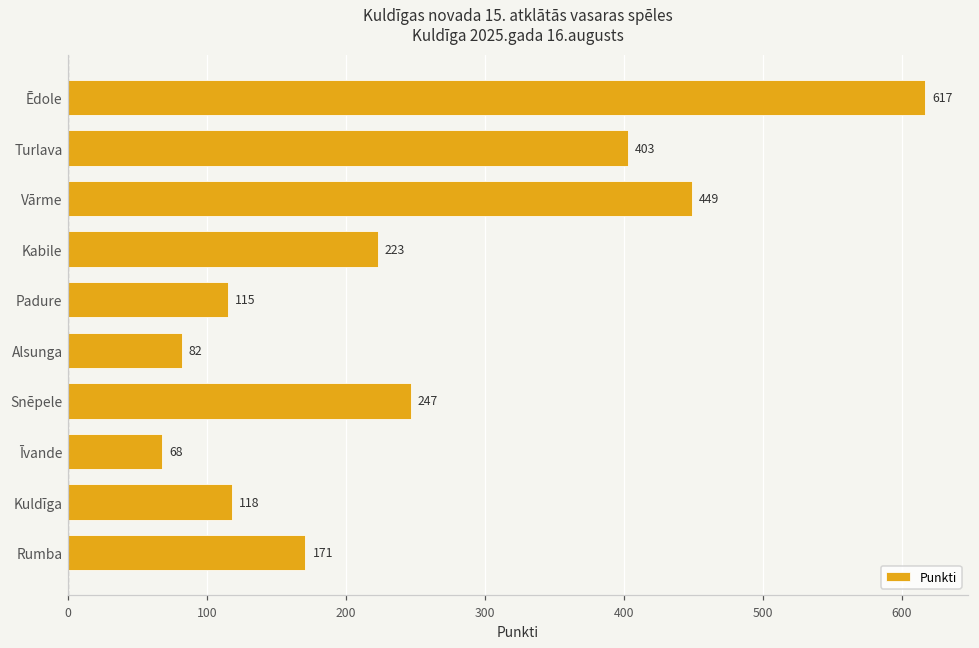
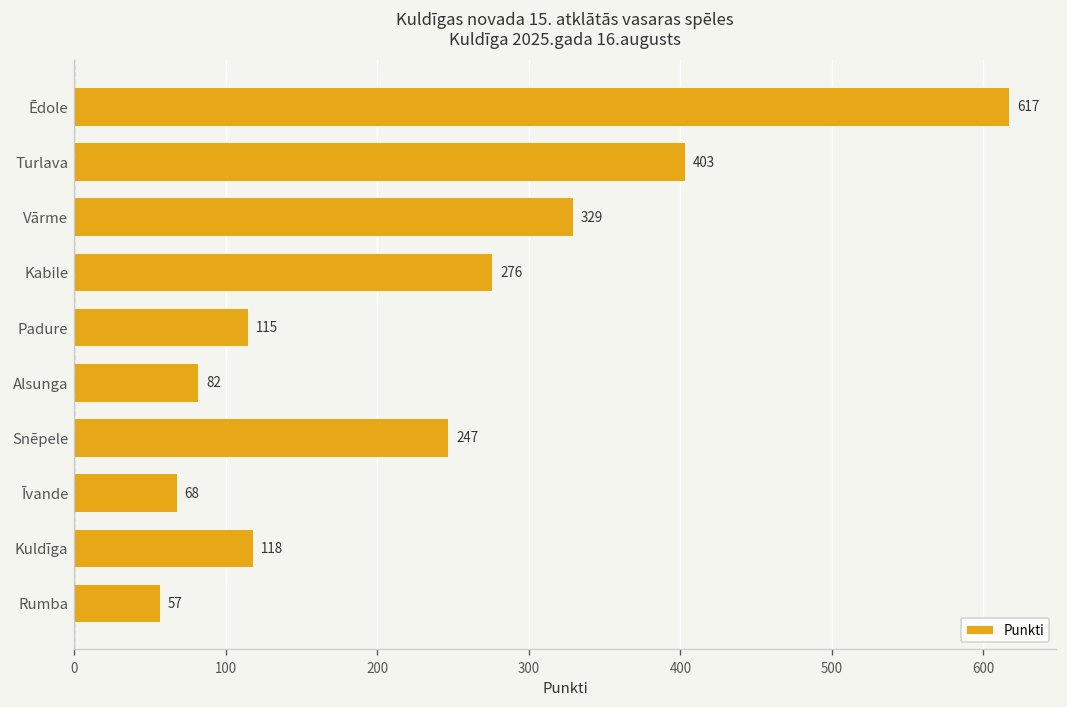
  {
    "Ēdole": 617,
    "Turlava": 403,
-   "Vārme": 449,
-   "Kabile": 223,
+   "Vārme": 329,
+   "Kabile": 276,
    "Padure": 115,
    "Alsunga": 82,
    "Snēpele": 247,
    "Īvande": 68,
    "Kuldīga": 118,
-   "Rumba": 171
+   "Rumba": 57
  }
